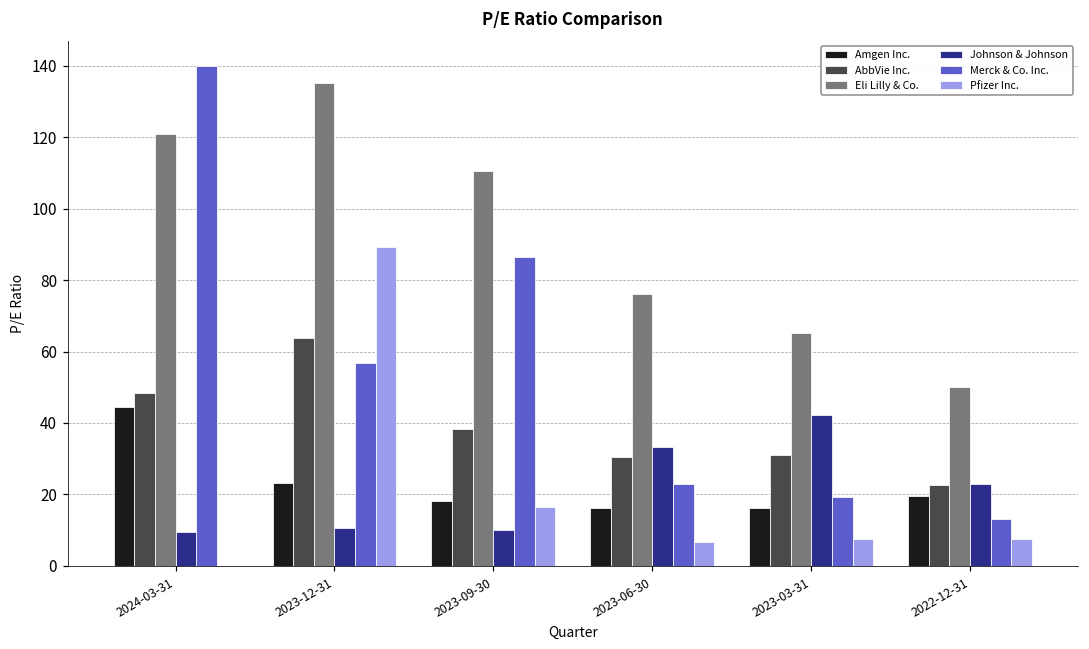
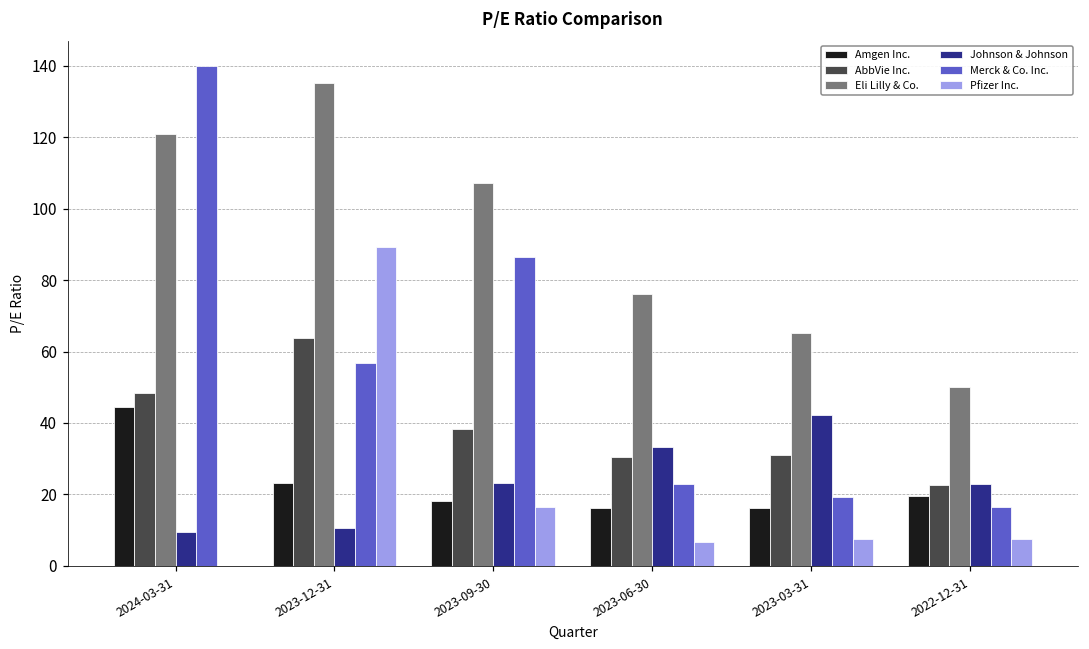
  {
    "Amgen Inc.": {
      "2024-03-31": 44,
      "2023-12-31": 23,
      "2023-09-30": 18,
      "2023-06-30": 16,
      "2023-03-31": 16,
      "2022-12-31": 20
    },
    "AbbVie Inc.": {
      "2024-03-31": 48,
      "2023-12-31": 64,
      "2023-09-30": 38,
      "2023-06-30": 31,
      "2023-03-31": 31,
      "2022-12-31": 23
    },
    "Eli Lilly & Co.": {
      "2024-03-31": 121,
      "2023-12-31": 135,
-     "2023-09-30": 110,
+     "2023-09-30": 107,
      "2023-06-30": 76,
      "2023-03-31": 65,
      "2022-12-31": 50
    },
    "Johnson & Johnson": {
      "2024-03-31": 9,
      "2023-12-31": 11,
-     "2023-09-30": 10,
+     "2023-09-30": 23,
      "2023-06-30": 33,
      "2023-03-31": 42,
      "2022-12-31": 23
    },
    "Merck & Co. Inc.": {
      "2024-03-31": 140,
      "2023-12-31": 57,
      "2023-09-30": 87,
      "2023-06-30": 23,
      "2023-03-31": 19,
-     "2022-12-31": 13
+     "2022-12-31": 16
    },
    "Pfizer Inc.": {
      "2024-03-31": 0,
      "2023-12-31": 89,
      "2023-09-30": 17,
      "2023-06-30": 7,
      "2023-03-31": 7,
      "2022-12-31": 8
    }
  }
